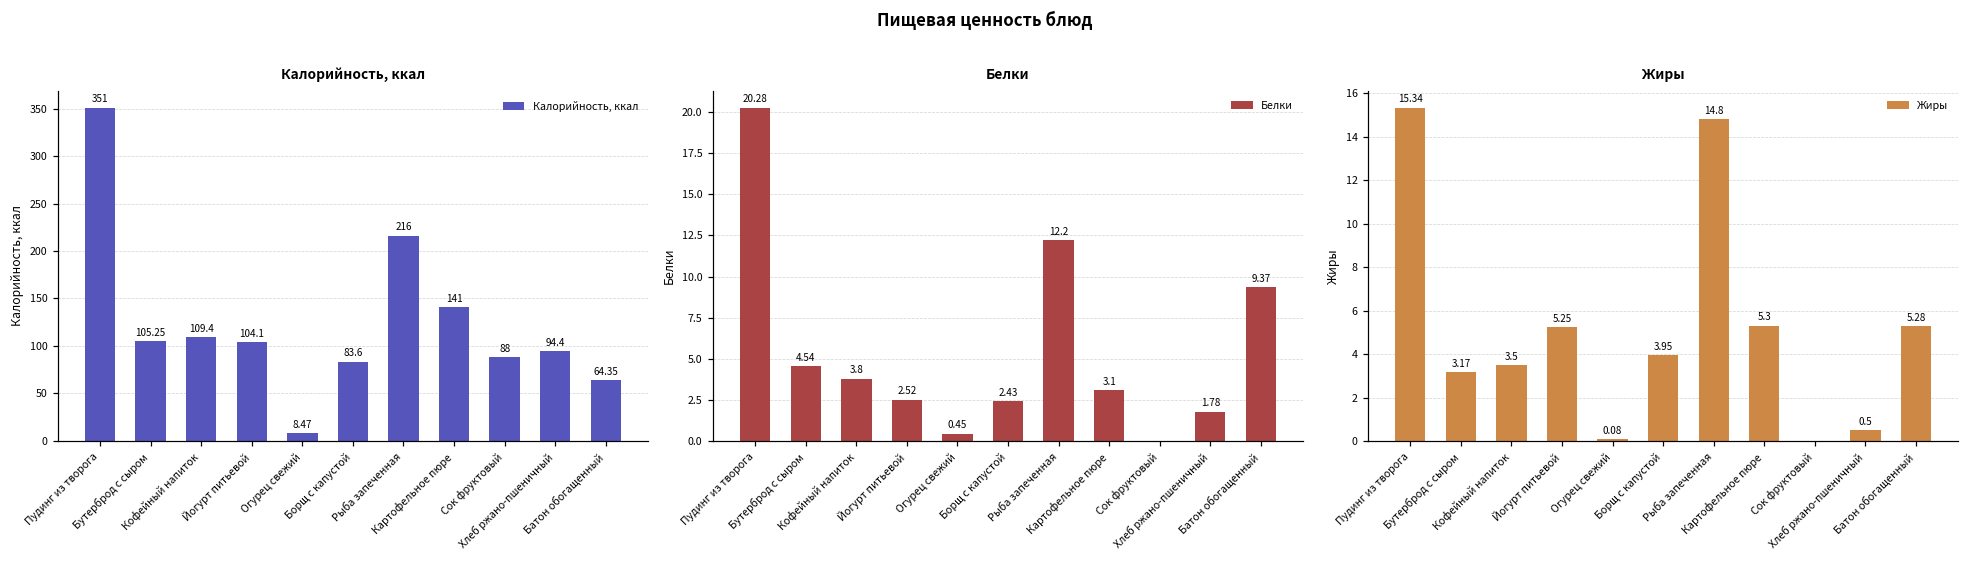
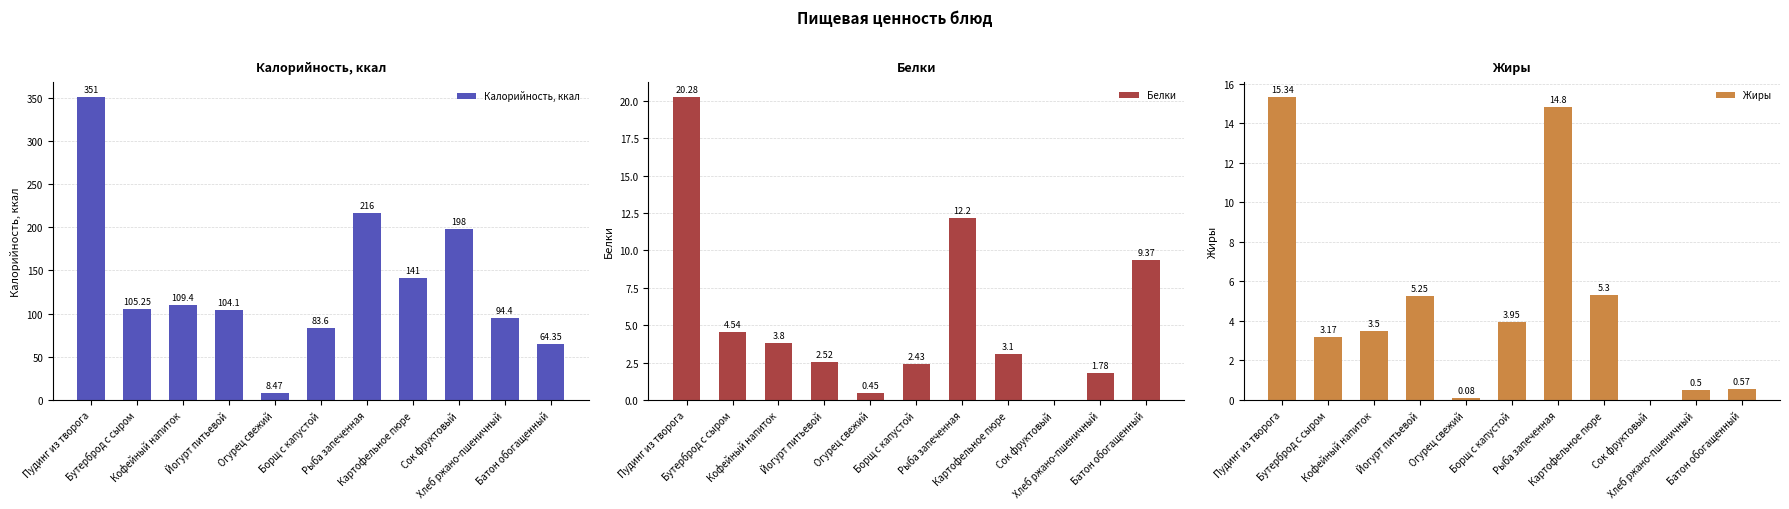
  {
    "Калорийность, ккал": {
      "Пудинг из творога": 351,
      "Бутерброд с сыром": 105.25,
      "Кофейный напиток": 109.4,
      "Йогурт питьевой": 104.1,
      "Огурец свежий": 8.47,
      "Борщ с капустой": 83.6,
      "Рыба запеченная": 216,
      "Картофельное пюре": 141,
-     "Сок фруктовый": 88,
+     "Сок фруктовый": 198,
      "Хлеб ржано-пшеничный": 94.4,
      "Батон обогащенный": 64.35
    },
    "Белки": {
      "Пудинг из творога": 20.28,
      "Бутерброд с сыром": 4.54,
      "Кофейный напиток": 3.8,
      "Йогурт питьевой": 2.52,
      "Огурец свежий": 0.45,
      "Борщ с капустой": 2.43,
      "Рыба запеченная": 12.2,
      "Картофельное пюре": 3.1,
      "Хлеб ржано-пшеничный": 1.78,
      "Батон обогащенный": 9.37
    },
    "Жиры": {
      "Пудинг из творога": 15.34,
      "Бутерброд с сыром": 3.17,
      "Кофейный напиток": 3.5,
      "Йогурт питьевой": 5.25,
      "Огурец свежий": 0.08,
      "Борщ с капустой": 3.95,
      "Рыба запеченная": 14.8,
      "Картофельное пюре": 5.3,
      "Хлеб ржано-пшеничный": 0.5,
-     "Батон обогащенный": 5.28
+     "Батон обогащенный": 0.57
    }
  }
